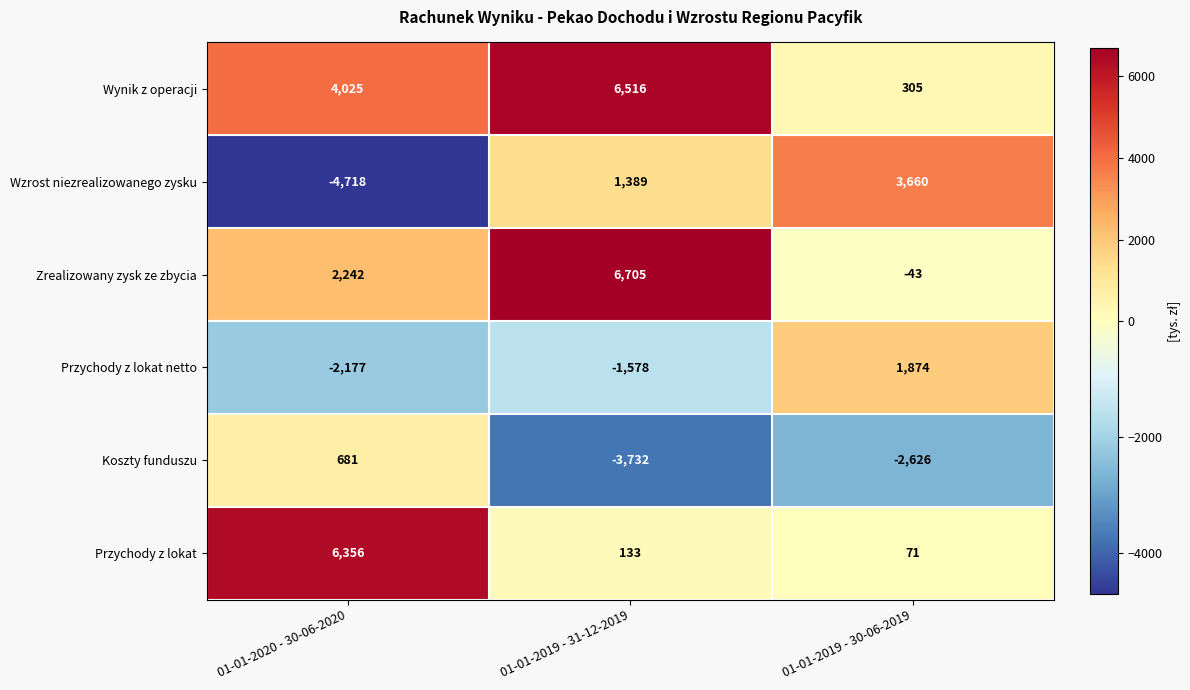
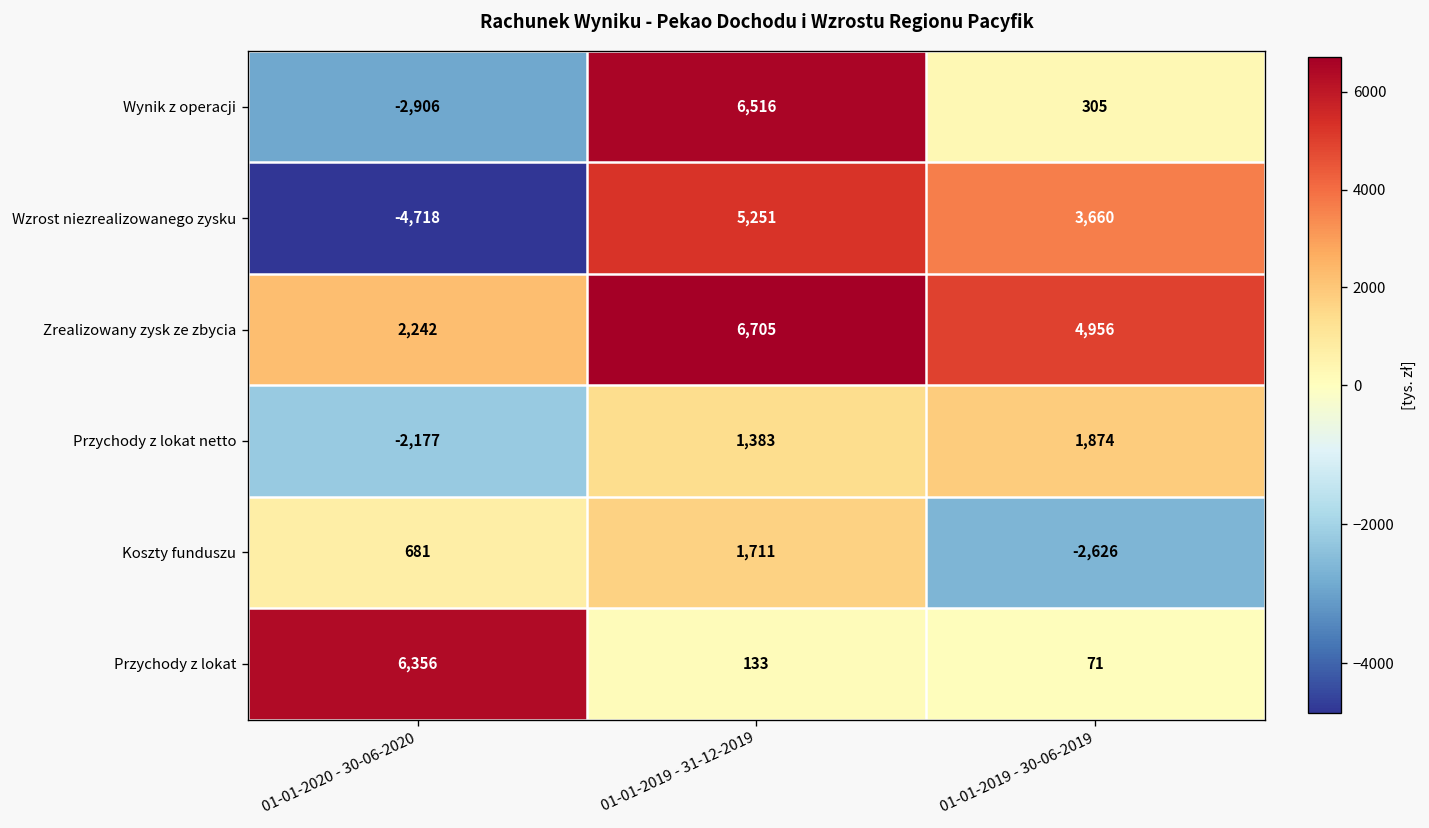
  {
    "Wynik z operacji": {
-     "01-01-2020 - 30-06-2020": "4,025",
+     "01-01-2020 - 30-06-2020": "-2,906",
      "01-01-2019 - 31-12-2019": "6,516",
      "01-01-2019 - 30-06-2019": "305"
    },
    "Wzrost niezrealizowanego zysku": {
      "01-01-2020 - 30-06-2020": "-4,718",
-     "01-01-2019 - 31-12-2019": "1,389",
+     "01-01-2019 - 31-12-2019": "5,251",
      "01-01-2019 - 30-06-2019": "3,660"
    },
    "Zrealizowany zysk ze zbycia": {
      "01-01-2020 - 30-06-2020": "2,242",
      "01-01-2019 - 31-12-2019": "6,705",
-     "01-01-2019 - 30-06-2019": "-43"
+     "01-01-2019 - 30-06-2019": "4,956"
    },
    "Przychody z lokat netto": {
      "01-01-2020 - 30-06-2020": "-2,177",
-     "01-01-2019 - 31-12-2019": "-1,578",
+     "01-01-2019 - 31-12-2019": "1,383",
      "01-01-2019 - 30-06-2019": "1,874"
    },
    "Koszty funduszu": {
      "01-01-2020 - 30-06-2020": "681",
-     "01-01-2019 - 31-12-2019": "-3,732",
+     "01-01-2019 - 31-12-2019": "1,711",
      "01-01-2019 - 30-06-2019": "-2,626"
    },
    "Przychody z lokat": {
      "01-01-2020 - 30-06-2020": "6,356",
      "01-01-2019 - 31-12-2019": "133",
      "01-01-2019 - 30-06-2019": "71"
    }
  }
